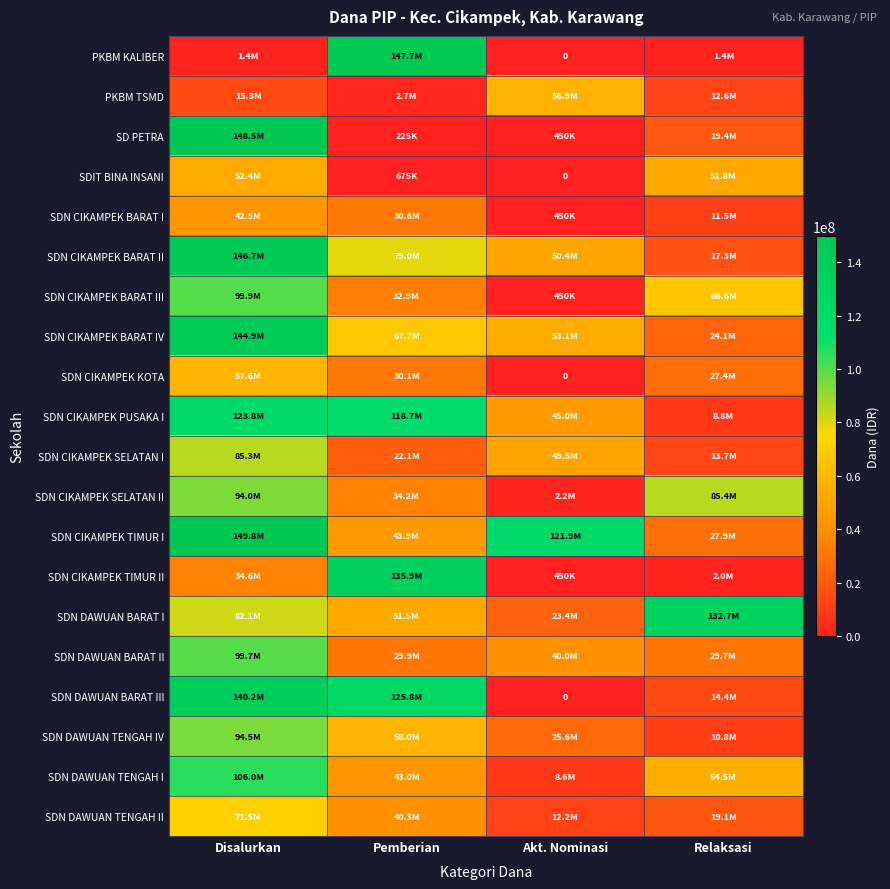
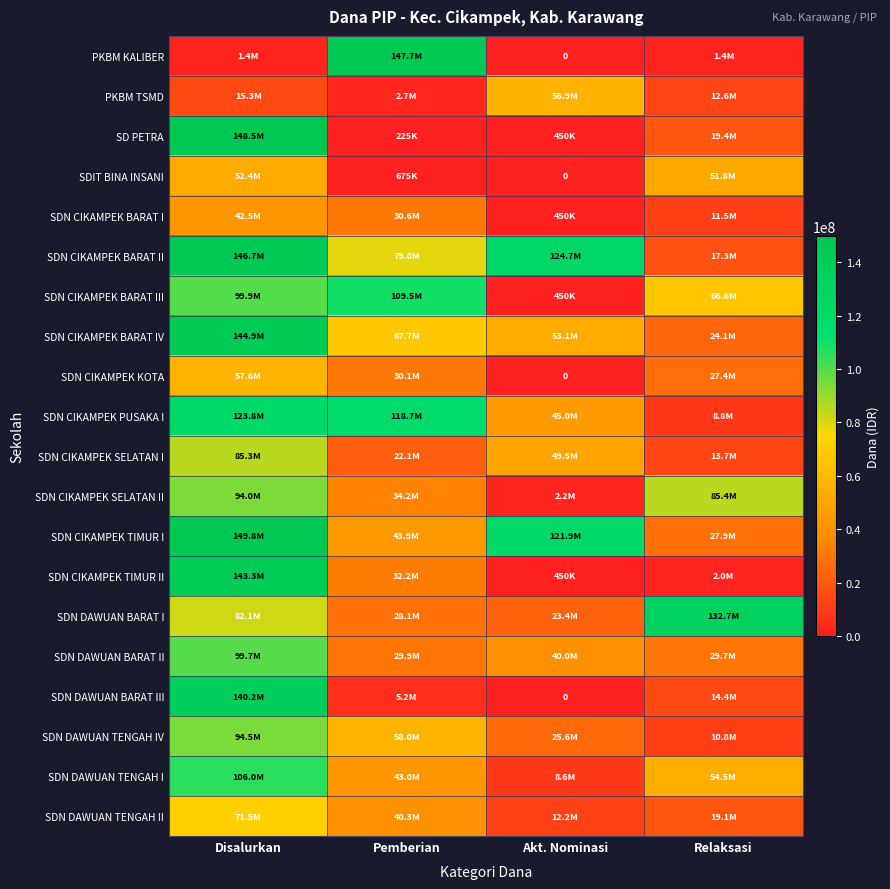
  {
    "PKBM KALIBER": {
      "Disalurkan": "1.4M",
      "Pemberian": "147.7M",
      "Akt. Nominasi": "0",
      "Relaksasi": "1.4M"
    },
    "PKBM TSMD": {
      "Disalurkan": "15.3M",
      "Pemberian": "2.7M",
      "Akt. Nominasi": "56.9M",
      "Relaksasi": "12.6M"
    },
    "SD PETRA": {
      "Disalurkan": "148.5M",
      "Pemberian": "225K",
      "Akt. Nominasi": "450K",
      "Relaksasi": "19.4M"
    },
    "SDIT BINA INSANI": {
      "Disalurkan": "52.4M",
      "Pemberian": "675K",
      "Akt. Nominasi": "0",
      "Relaksasi": "51.8M"
    },
    "SDN CIKAMPEK BARAT I": {
      "Disalurkan": "42.5M",
      "Pemberian": "30.6M",
      "Akt. Nominasi": "450K",
      "Relaksasi": "11.5M"
    },
    "SDN CIKAMPEK BARAT II": {
      "Disalurkan": "146.7M",
      "Pemberian": "79.0M",
-     "Akt. Nominasi": "50.4M",
+     "Akt. Nominasi": "124.7M",
      "Relaksasi": "17.3M"
    },
    "SDN CIKAMPEK BARAT III": {
      "Disalurkan": "99.9M",
-     "Pemberian": "32.9M",
+     "Pemberian": "109.5M",
      "Akt. Nominasi": "450K",
      "Relaksasi": "66.6M"
    },
    "SDN CIKAMPEK BARAT IV": {
      "Disalurkan": "144.9M",
      "Pemberian": "67.7M",
      "Akt. Nominasi": "53.1M",
      "Relaksasi": "24.1M"
    },
    "SDN CIKAMPEK KOTA": {
      "Disalurkan": "57.6M",
      "Pemberian": "30.1M",
      "Akt. Nominasi": "0",
      "Relaksasi": "27.4M"
    },
    "SDN CIKAMPEK PUSAKA I": {
      "Disalurkan": "123.8M",
      "Pemberian": "118.7M",
      "Akt. Nominasi": "45.0M",
      "Relaksasi": "8.8M"
    },
    "SDN CIKAMPEK SELATAN I": {
      "Disalurkan": "85.3M",
      "Pemberian": "22.1M",
      "Akt. Nominasi": "49.5M",
      "Relaksasi": "13.7M"
    },
    "SDN CIKAMPEK SELATAN II": {
      "Disalurkan": "94.0M",
      "Pemberian": "34.2M",
      "Akt. Nominasi": "2.2M",
      "Relaksasi": "85.4M"
    },
    "SDN CIKAMPEK TIMUR I": {
      "Disalurkan": "149.8M",
      "Pemberian": "43.9M",
      "Akt. Nominasi": "121.9M",
      "Relaksasi": "27.9M"
    },
    "SDN CIKAMPEK TIMUR II": {
-     "Disalurkan": "34.6M",
-     "Pemberian": "135.9M",
+     "Disalurkan": "143.3M",
+     "Pemberian": "32.2M",
      "Akt. Nominasi": "450K",
      "Relaksasi": "2.0M"
    },
    "SDN DAWUAN BARAT I": {
      "Disalurkan": "82.1M",
-     "Pemberian": "51.5M",
+     "Pemberian": "28.1M",
      "Akt. Nominasi": "23.4M",
      "Relaksasi": "132.7M"
    },
    "SDN DAWUAN BARAT II": {
      "Disalurkan": "99.7M",
      "Pemberian": "29.9M",
      "Akt. Nominasi": "40.0M",
      "Relaksasi": "29.7M"
    },
    "SDN DAWUAN BARAT III": {
      "Disalurkan": "140.2M",
-     "Pemberian": "125.8M",
+     "Pemberian": "5.2M",
      "Akt. Nominasi": "0",
      "Relaksasi": "14.4M"
    },
    "SDN DAWUAN TENGAH IV": {
      "Disalurkan": "94.5M",
      "Pemberian": "58.0M",
      "Akt. Nominasi": "25.6M",
      "Relaksasi": "10.8M"
    },
    "SDN DAWUAN TENGAH I": {
      "Disalurkan": "106.0M",
      "Pemberian": "43.0M",
      "Akt. Nominasi": "8.6M",
      "Relaksasi": "54.5M"
    },
    "SDN DAWUAN TENGAH II": {
      "Disalurkan": "71.5M",
      "Pemberian": "40.3M",
      "Akt. Nominasi": "12.2M",
      "Relaksasi": "19.1M"
    }
  }
